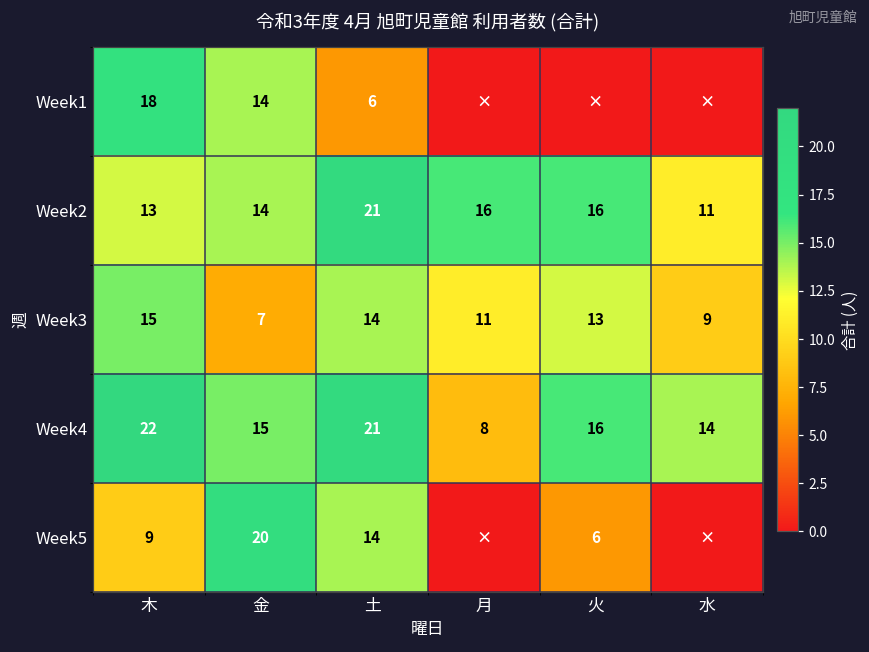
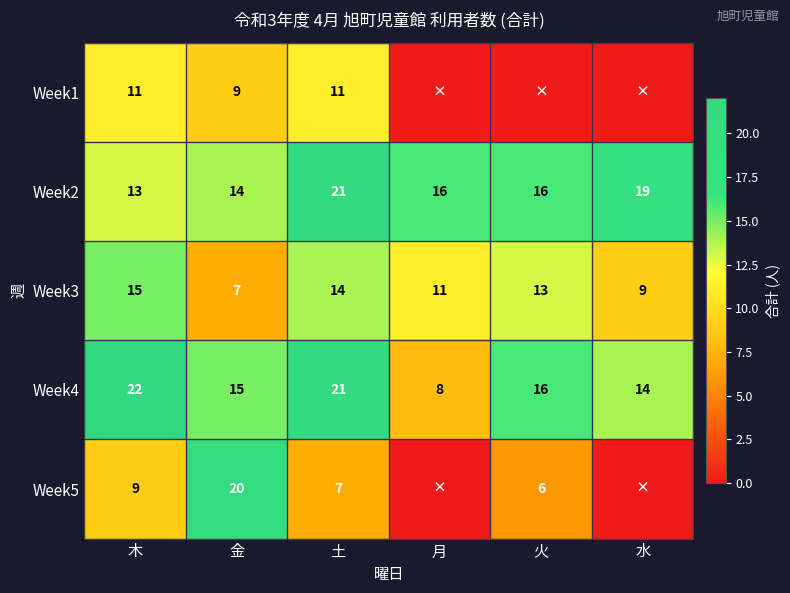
  {
    "Week1": {
-     "木": 18,
-     "金": 14,
-     "土": 6
+     "木": 11,
+     "金": 9,
+     "土": 11
    },
    "Week2": {
      "木": 13,
      "金": 14,
      "土": 21,
      "月": 16,
      "火": 16,
-     "水": 11
+     "水": 19
    },
    "Week3": {
      "木": 15,
      "金": 7,
      "土": 14,
      "月": 11,
      "火": 13,
      "水": 9
    },
    "Week4": {
      "木": 22,
      "金": 15,
      "土": 21,
      "月": 8,
      "火": 16,
      "水": 14
    },
    "Week5": {
      "木": 9,
      "金": 20,
-     "土": 14,
+     "土": 7,
      "火": 6
    }
  }
